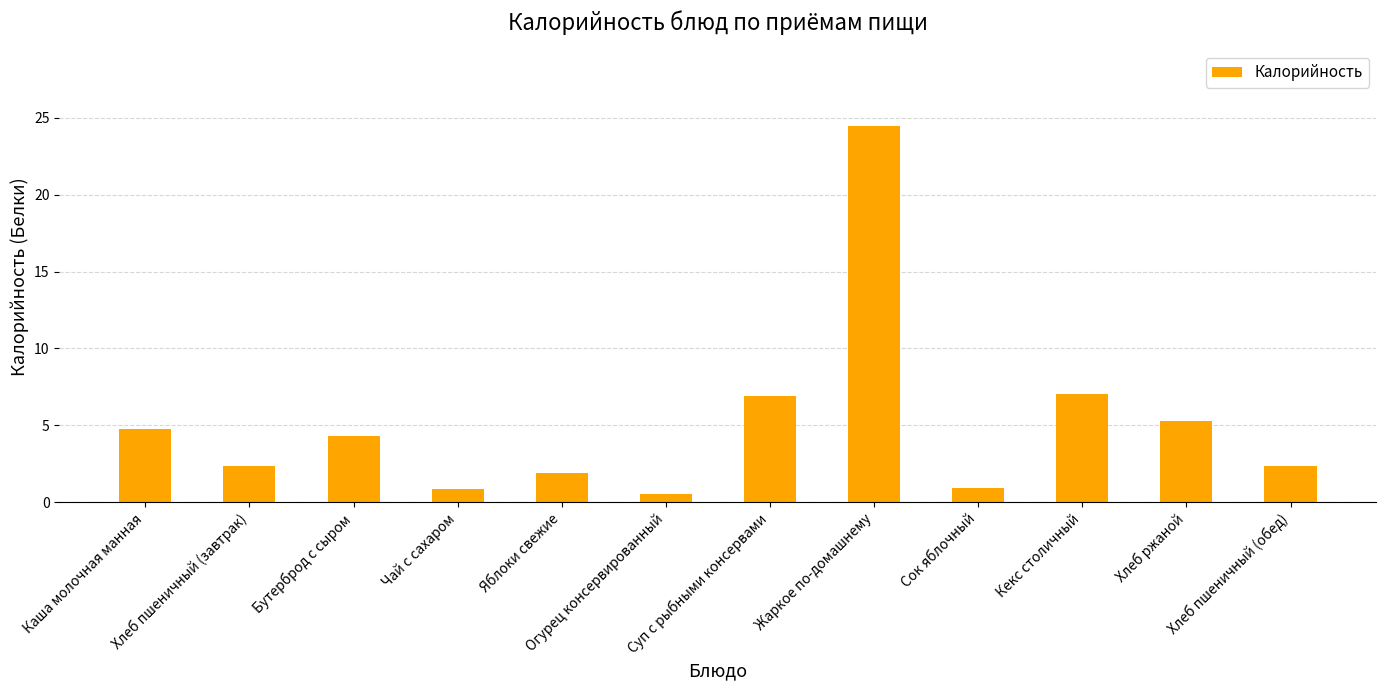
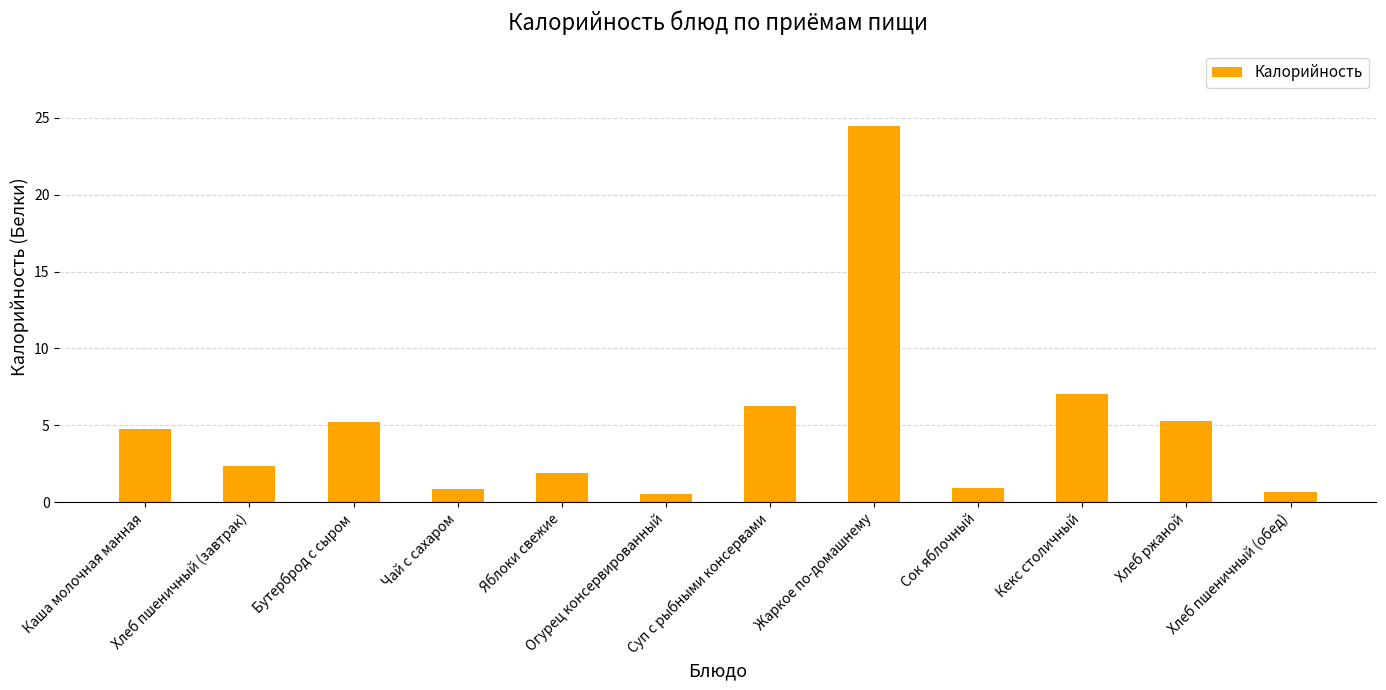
  {
    "Каша молочная манная": 4.7,
    "Хлеб пшеничный (завтрак)": 2.4,
-   "Бутерброд с сыром": 4.3,
+   "Бутерброд с сыром": 5.2,
    "Чай с сахаром": 0.8,
    "Яблоки свежие": 1.9,
    "Огурец консервированный": 0.5,
-   "Суп с рыбными консервами": 6.9,
+   "Суп с рыбными консервами": 6.2,
    "Жаркое по-домашнему": 24.5,
    "Сок яблочный": 0.9,
    "Кекс столичный": 7.0,
    "Хлеб ржаной": 5.3,
-   "Хлеб пшеничный (обед)": 2.4
+   "Хлеб пшеничный (обед)": 0.6
  }
